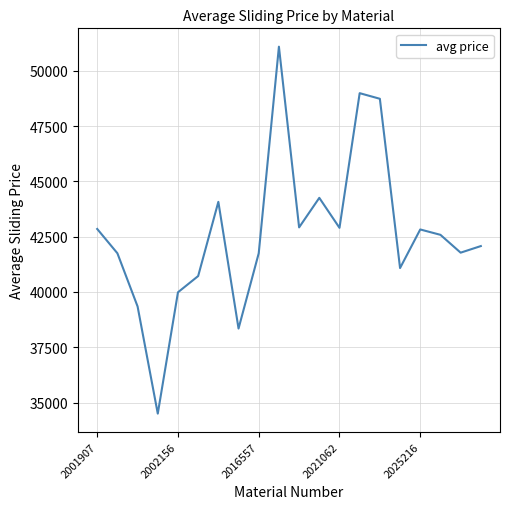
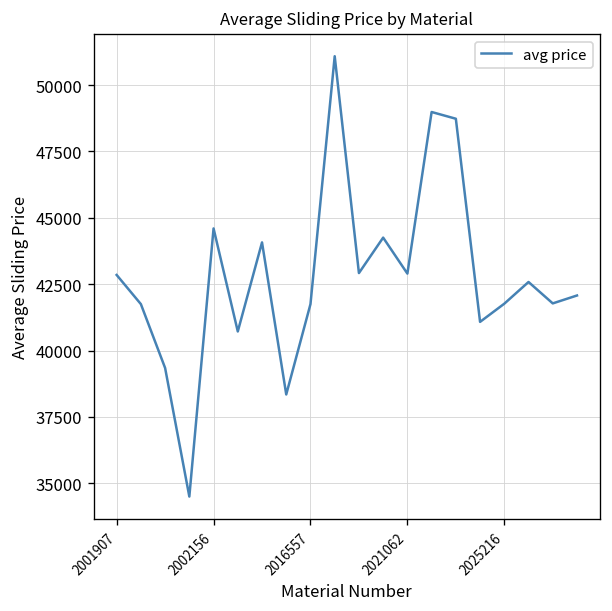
  {
    "2001907": 42800,
-   "2002156": 40000,
+   "2002156": 44600,
    "2016557": 41800,
    "2021062": 42900,
-   "2025216": 42800
+   "2025216": 41800
  }
